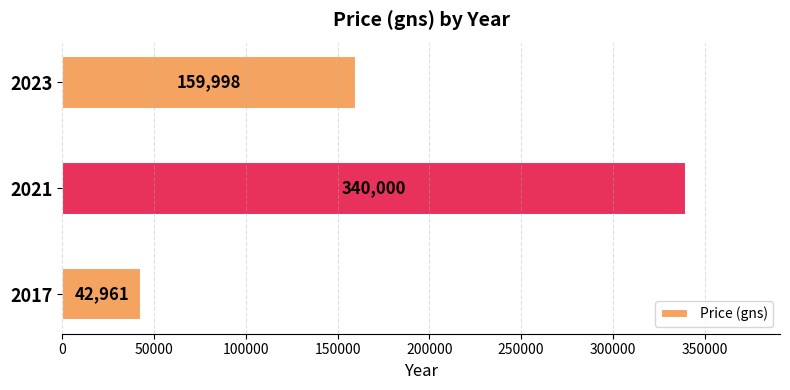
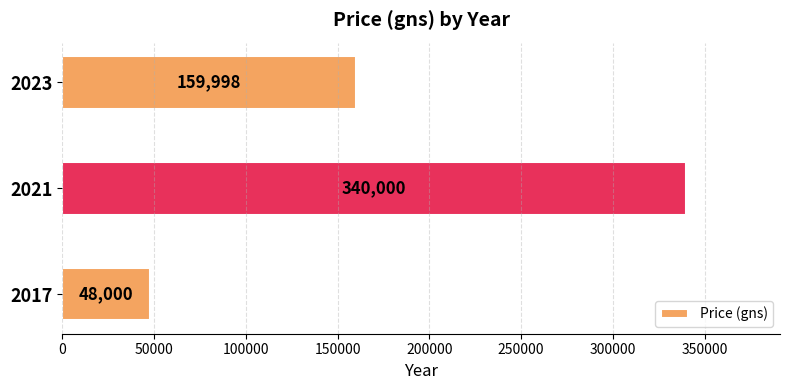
  {
    "2023": "159,998",
    "2021": "340,000",
-   "2017": "42,961"
+   "2017": "48,000"
  }
